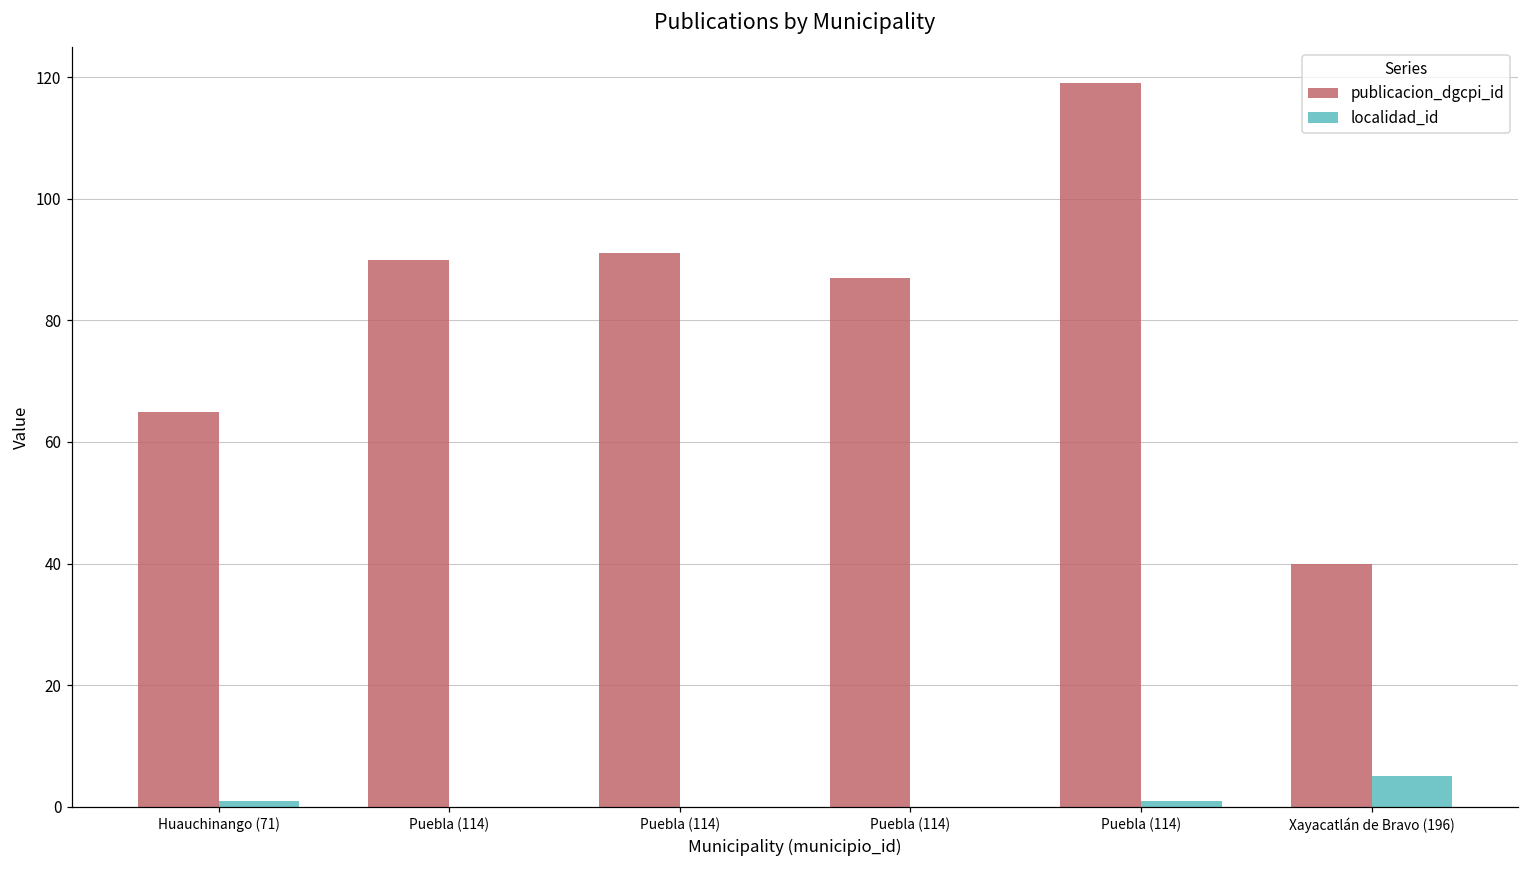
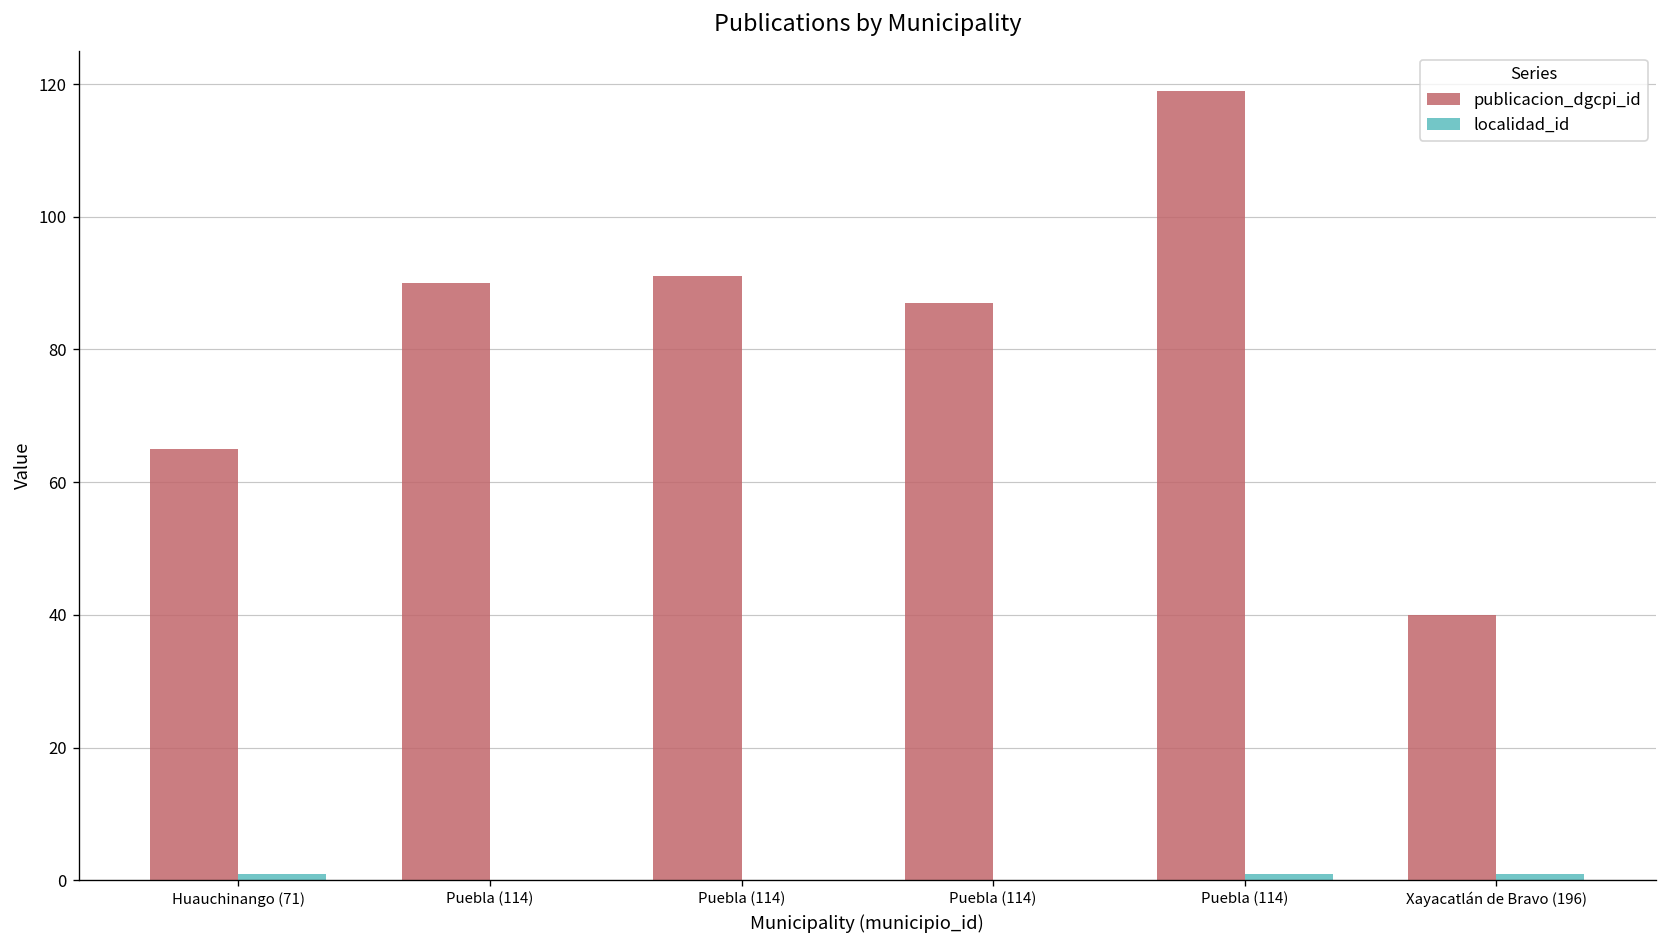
  {
    "publicacion_dgcpi_id": {
      "Huauchinango (71)": 65,
      "Xayacatlán de Bravo (196)": 40
    },
    "localidad_id": {
      "Huauchinango (71)": 1,
-     "Xayacatlán de Bravo (196)": 5
+     "Xayacatlán de Bravo (196)": 1
    }
  }
